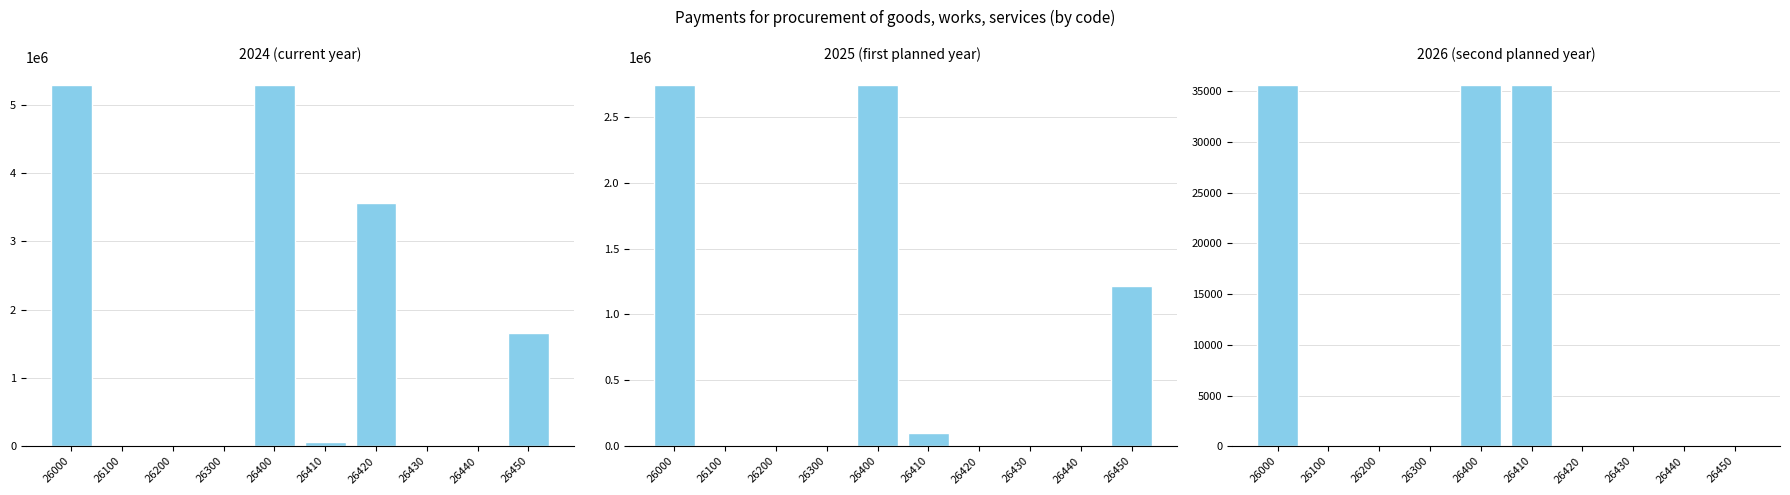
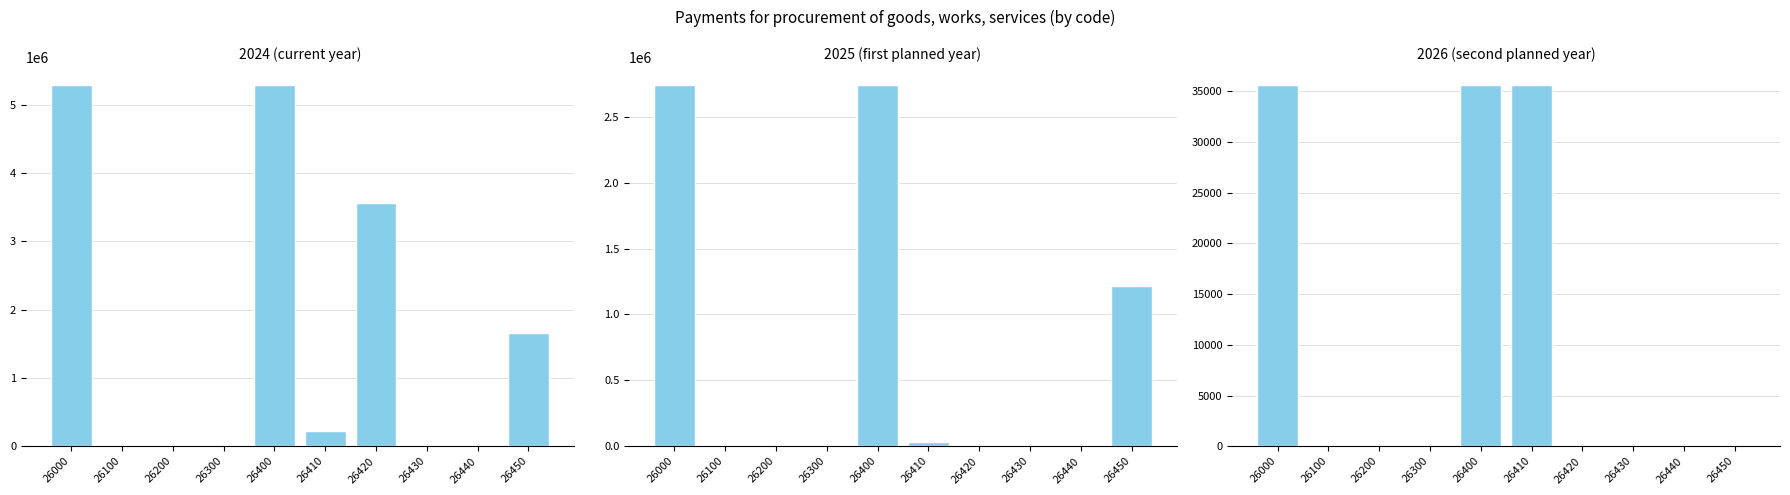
  {
    "2024 (current year)": {
      "26000": 5300000,
      "26100": 0,
      "26200": 0,
      "26300": 0,
      "26400": 5300000,
-     "26410": 100000,
+     "26410": 200000,
      "26420": 3600000,
      "26430": 0,
      "26440": 0,
      "26450": 1700000
    },
    "2025 (first planned year)": {
      "26000": 2740000,
      "26100": 0,
      "26200": 0,
      "26300": 0,
      "26400": 2740000,
-     "26410": 100000,
+     "26410": 40000,
      "26420": 0,
      "26430": 0,
      "26440": 0,
      "26450": 1220000
    },
    "2026 (second planned year)": {
      "26000": 35600,
      "26100": 0,
      "26200": 0,
      "26300": 0,
      "26400": 35600,
      "26410": 35600,
      "26420": 0,
      "26430": 0,
      "26440": 0,
      "26450": 0
    }
  }
